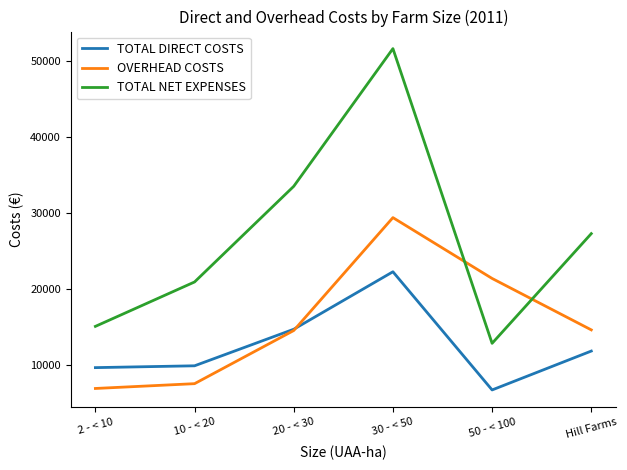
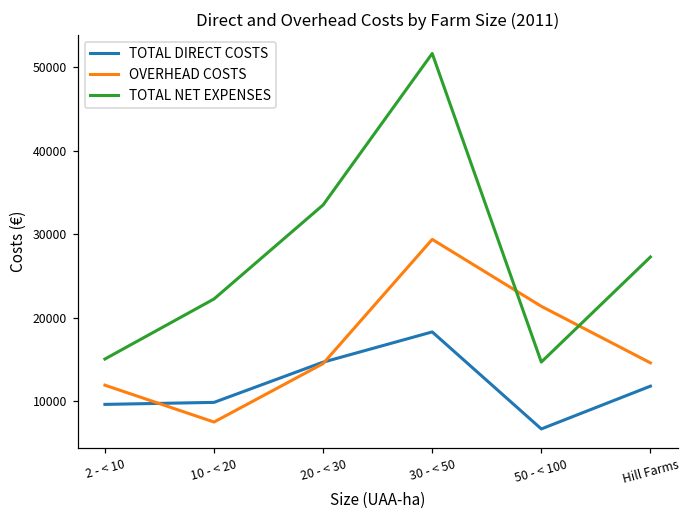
  {
    "TOTAL DIRECT COSTS": {
      "2 - < 10": 10000,
      "10 - < 20": 10000,
-     "30 - < 50": 22000,
+     "30 - < 50": 18000,
      "50 - < 100": 7000,
      "Hill Farms": 12000
    },
    "OVERHEAD COSTS": {
-     "2 - < 10": 7000,
+     "2 - < 10": 12000,
      "10 - < 20": 8000,
      "30 - < 50": 29000,
      "50 - < 100": 21000,
      "Hill Farms": 15000
    },
    "TOTAL NET EXPENSES": {
      "2 - < 10": 15000,
-     "10 - < 20": 21000,
+     "10 - < 20": 22000,
      "20 - < 30": 34000,
      "30 - < 50": 52000,
-     "50 - < 100": 13000,
+     "50 - < 100": 15000,
      "Hill Farms": 27000
    }
  }
